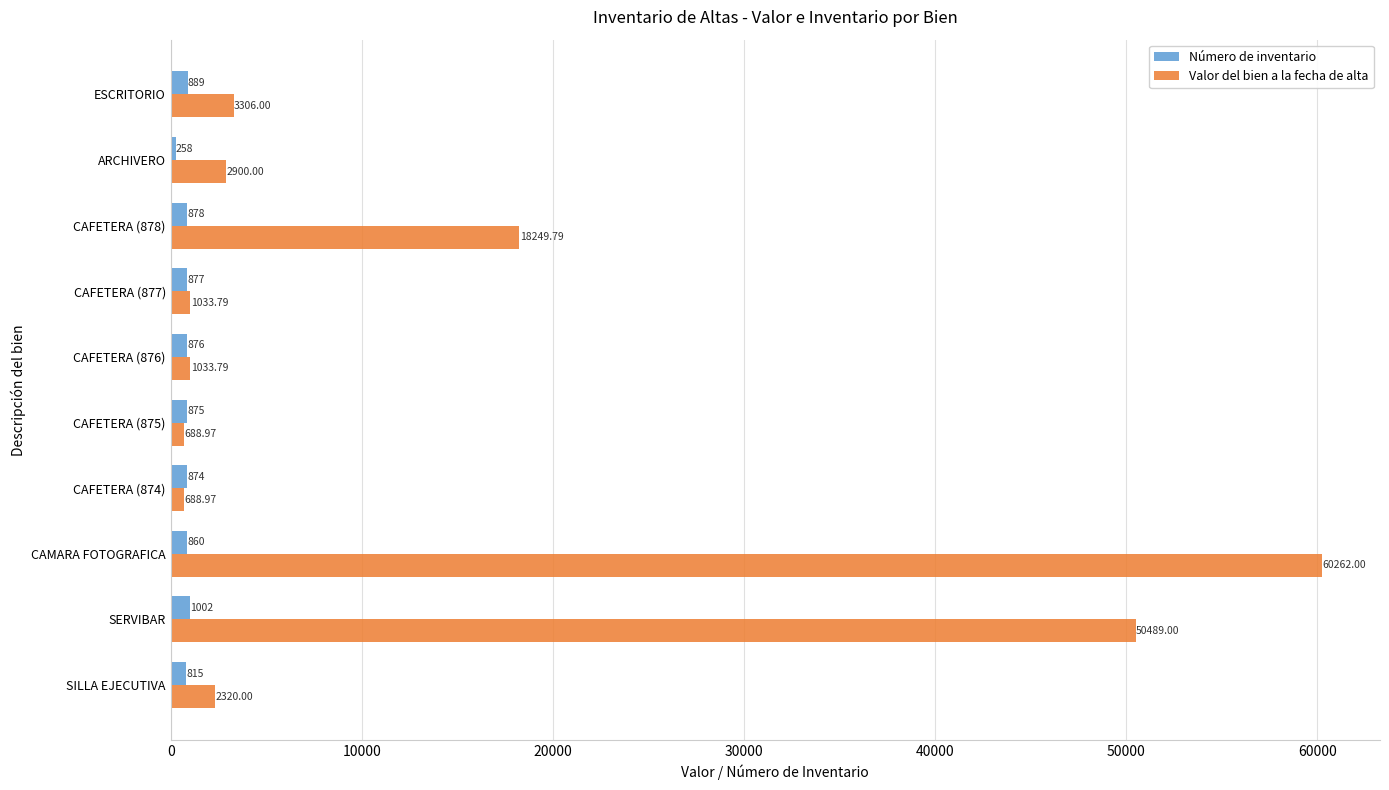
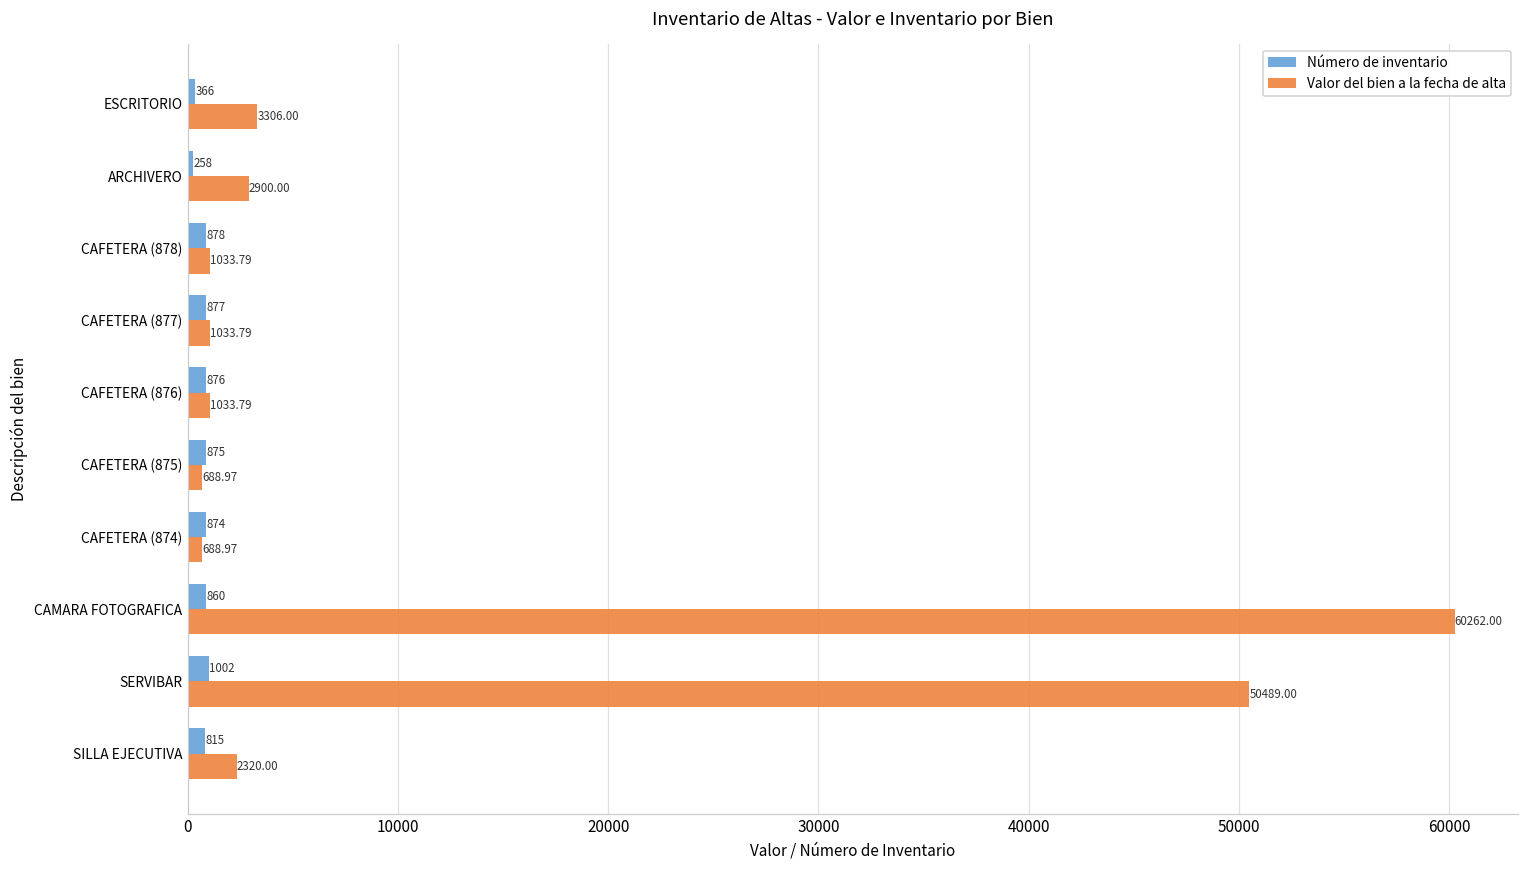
  {
    "Número de inventario": {
-     "ESCRITORIO": 889,
+     "ESCRITORIO": 366,
      "ARCHIVERO": 258,
      "CAFETERA (878)": 878,
      "CAFETERA (877)": 877,
      "CAFETERA (876)": 876,
      "CAFETERA (875)": 875,
      "CAFETERA (874)": 874,
      "CAMARA FOTOGRAFICA": 860,
      "SERVIBAR": 1002,
      "SILLA EJECUTIVA": 815
    },
    "Valor del bien a la fecha de alta": {
      "ESCRITORIO": 3306.00,
      "ARCHIVERO": 2900.00,
-     "CAFETERA (878)": 18249.79,
+     "CAFETERA (878)": 1033.79,
      "CAFETERA (877)": 1033.79,
      "CAFETERA (876)": 1033.79,
      "CAFETERA (875)": 688.97,
      "CAFETERA (874)": 688.97,
      "CAMARA FOTOGRAFICA": 60262.00,
      "SERVIBAR": 50489.00,
      "SILLA EJECUTIVA": 2320.00
    }
  }
